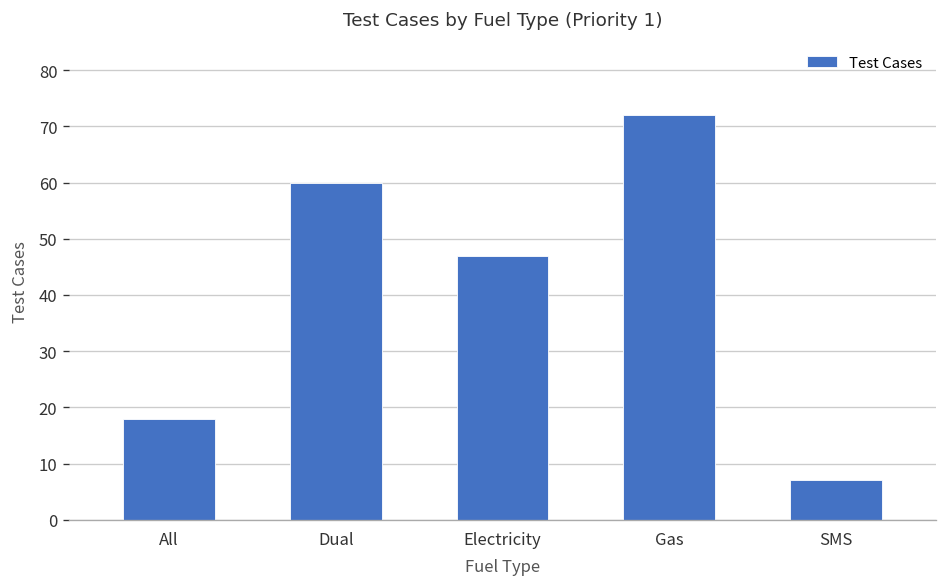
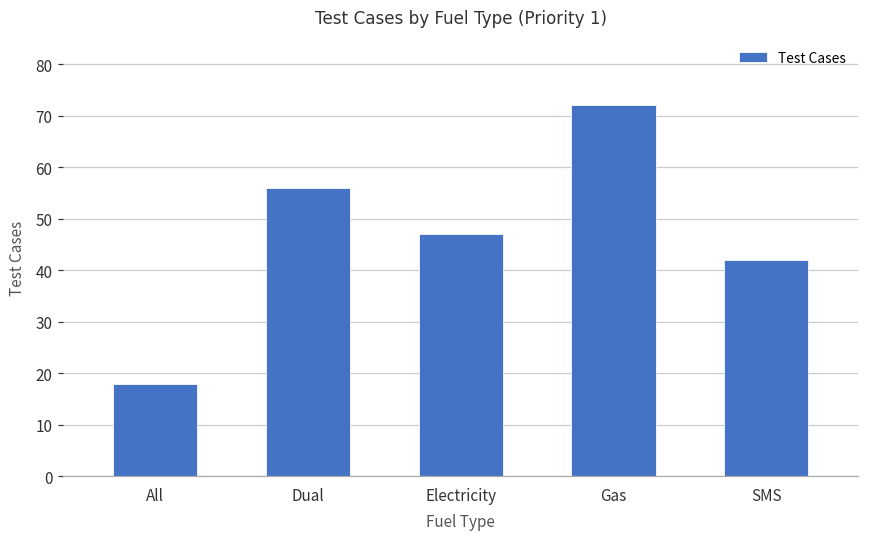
  {
    "All": 18,
-   "Dual": 60,
+   "Dual": 56,
    "Electricity": 47,
    "Gas": 72,
-   "SMS": 7
+   "SMS": 42
  }
